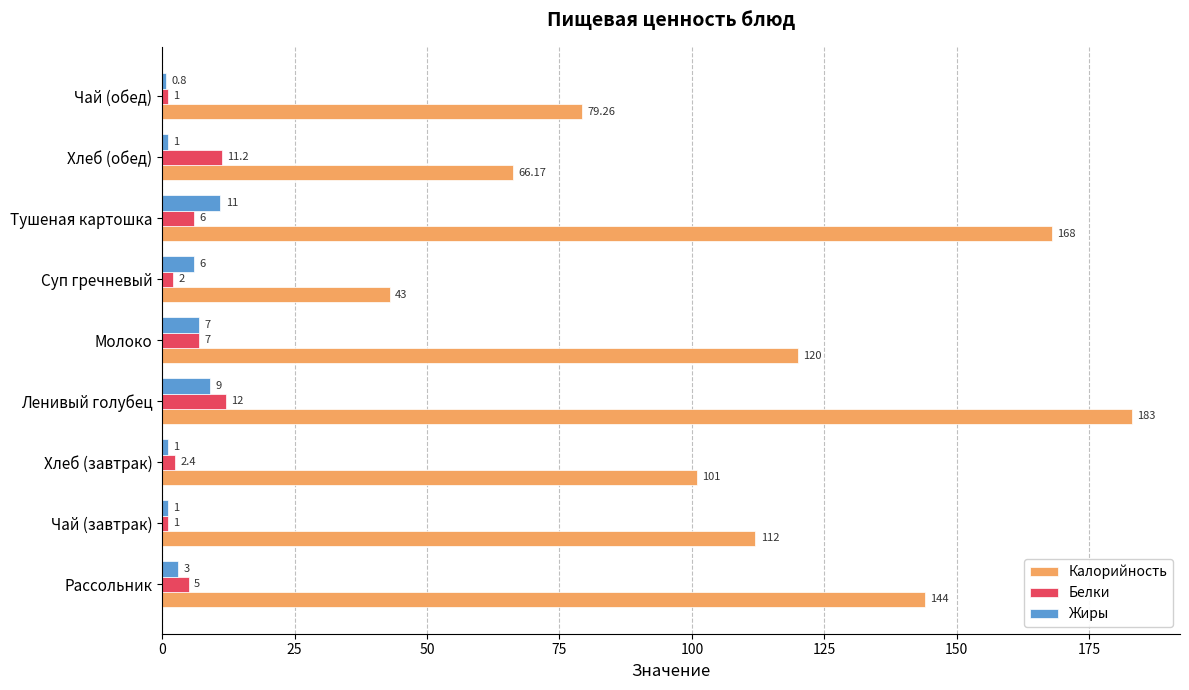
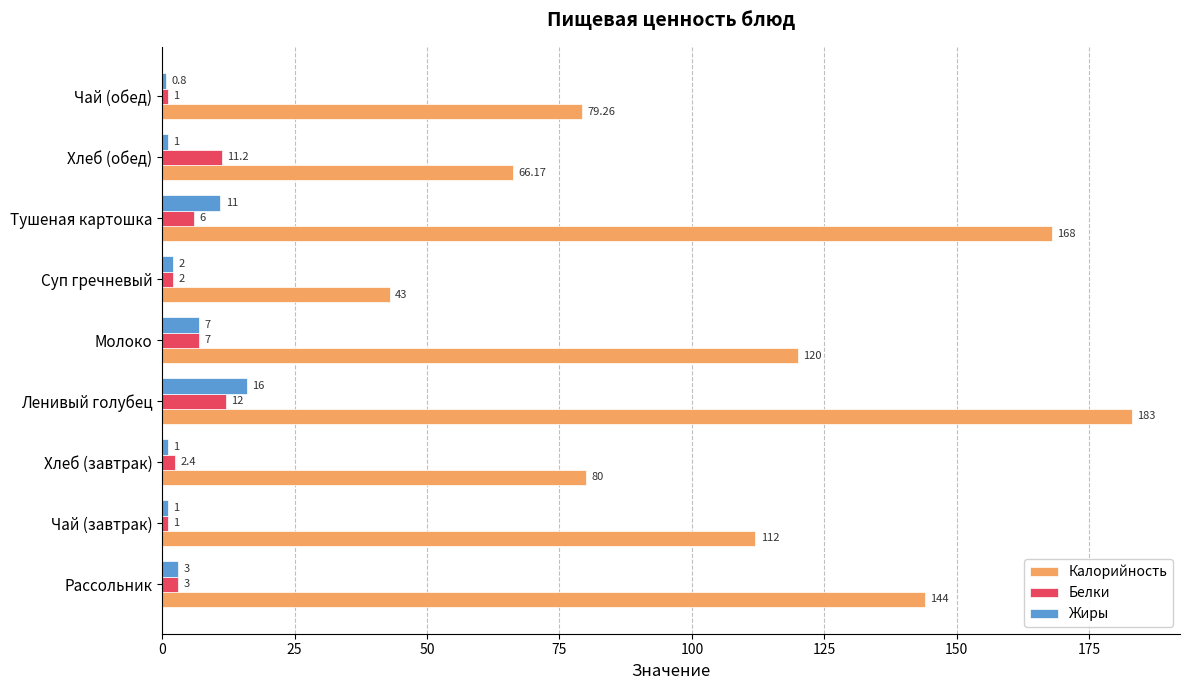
  {
    "Калорийность": {
      "Чай (обед)": 79.26,
      "Хлеб (обед)": 66.17,
      "Тушеная картошка": 168,
      "Суп гречневый": 43,
      "Молоко": 120,
      "Ленивый голубец": 183,
-     "Хлеб (завтрак)": 101,
+     "Хлеб (завтрак)": 80,
      "Чай (завтрак)": 112,
      "Рассольник": 144
    },
    "Белки": {
      "Чай (обед)": 1,
      "Хлеб (обед)": 11.2,
      "Тушеная картошка": 6,
      "Суп гречневый": 2,
      "Молоко": 7,
      "Ленивый голубец": 12,
      "Хлеб (завтрак)": 2.4,
      "Чай (завтрак)": 1,
-     "Рассольник": 5
+     "Рассольник": 3
    },
    "Жиры": {
      "Чай (обед)": 0.8,
      "Хлеб (обед)": 1,
      "Тушеная картошка": 11,
-     "Суп гречневый": 6,
+     "Суп гречневый": 2,
      "Молоко": 7,
-     "Ленивый голубец": 9,
+     "Ленивый голубец": 16,
      "Хлеб (завтрак)": 1,
      "Чай (завтрак)": 1,
      "Рассольник": 3
    }
  }
